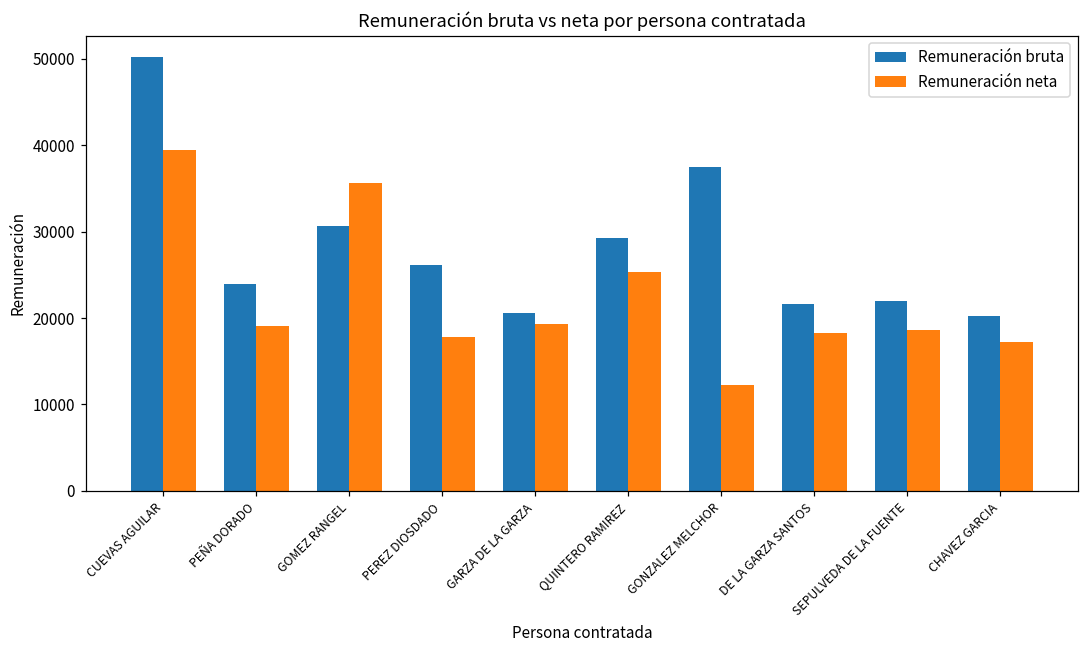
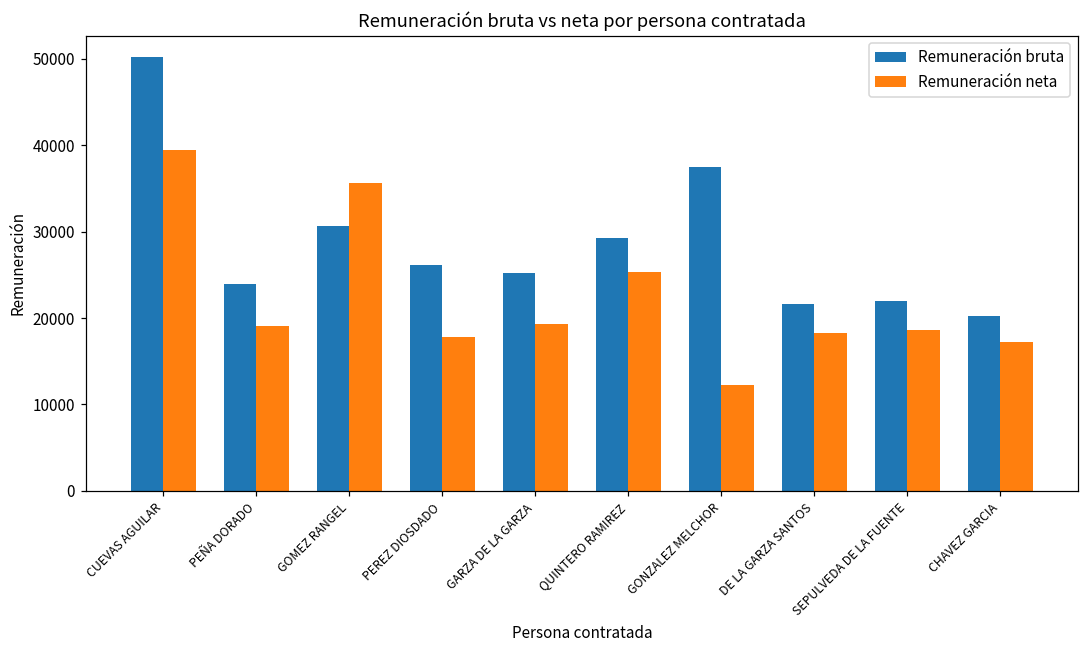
  {
    "Remuneración bruta": {
      "CUEVAS AGUILAR": 50000,
      "PEÑA DORADO": 24000,
      "GOMEZ RANGEL": 31000,
      "PEREZ DIOSDADO": 26000,
-     "GARZA DE LA GARZA": 21000,
+     "GARZA DE LA GARZA": 25000,
      "QUINTERO RAMIREZ": 29000,
      "GONZALEZ MELCHOR": 38000,
      "DE LA GARZA SANTOS": 22000,
      "SEPULVEDA DE LA FUENTE": 22000,
      "CHAVEZ GARCIA": 20000
    },
    "Remuneración neta": {
      "CUEVAS AGUILAR": 39000,
      "PEÑA DORADO": 19000,
      "GOMEZ RANGEL": 36000,
      "PEREZ DIOSDADO": 18000,
      "GARZA DE LA GARZA": 19000,
      "QUINTERO RAMIREZ": 25000,
      "GONZALEZ MELCHOR": 12000,
      "DE LA GARZA SANTOS": 18000,
      "SEPULVEDA DE LA FUENTE": 19000,
      "CHAVEZ GARCIA": 17000
    }
  }
